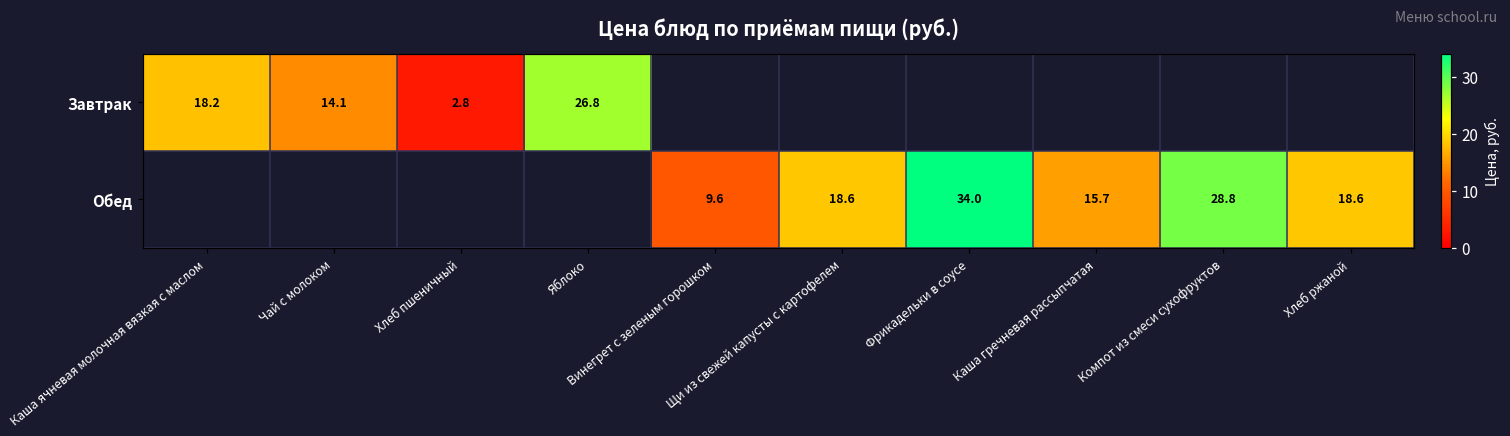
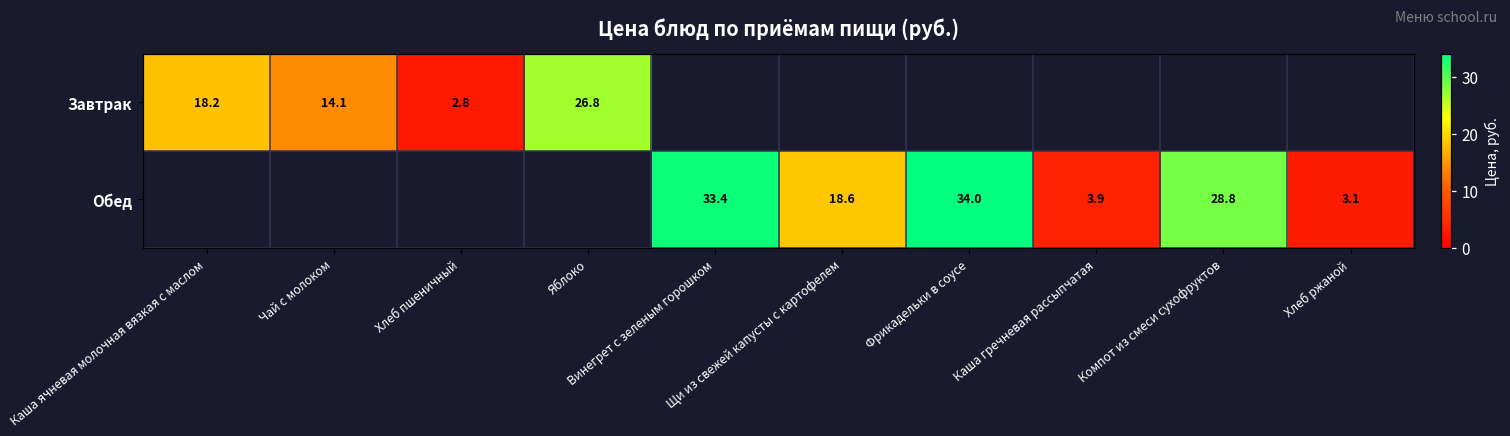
  {
    "Завтрак": {
      "Каша ячневая молочная вязкая с маслом": 18.2,
      "Чай с молоком": 14.1,
      "Хлеб пшеничный": 2.8,
      "Яблоко": 26.8
    },
    "Обед": {
-     "Винегрет с зеленым горошком": 9.6,
+     "Винегрет с зеленым горошком": 33.4,
      "Щи из свежей капусты с картофелем": 18.6,
      "Фрикадельки в соусе": 34.0,
-     "Каша гречневая рассыпчатая": 15.7,
+     "Каша гречневая рассыпчатая": 3.9,
      "Компот из смеси сухофруктов": 28.8,
-     "Хлеб ржаной": 18.6
+     "Хлеб ржаной": 3.1
    }
  }
